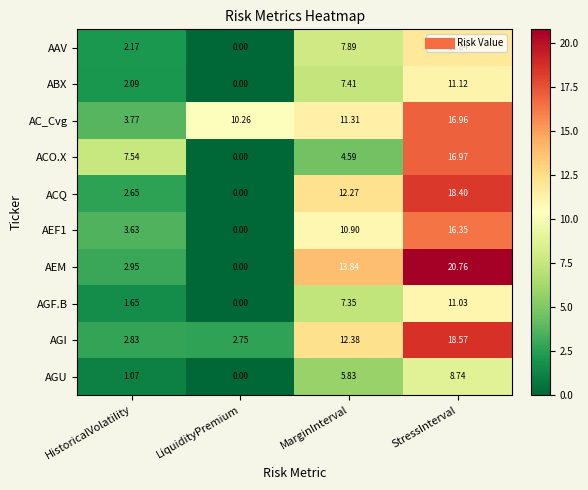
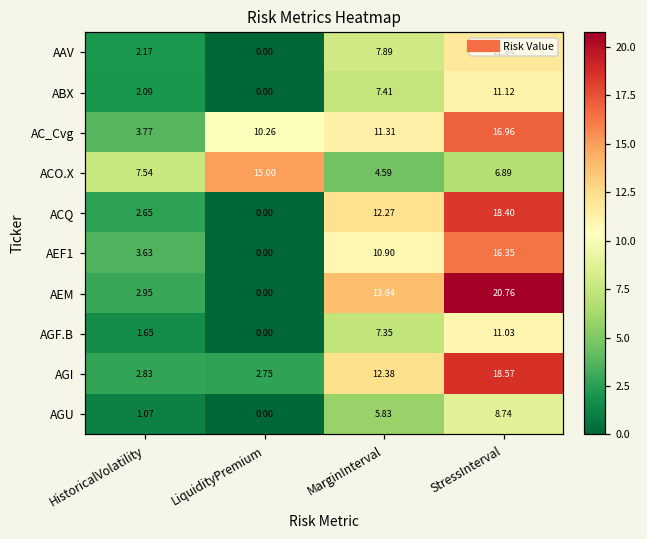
  {
    "AAV": {
      "HistoricalVolatility": 2.17,
      "LiquidityPremium": 0.00,
      "MarginInterval": 7.89
    },
    "ABX": {
      "HistoricalVolatility": 2.09,
      "LiquidityPremium": 0.00,
      "MarginInterval": 7.41,
      "StressInterval": 11.12
    },
    "AC_Cvg": {
      "HistoricalVolatility": 3.77,
      "LiquidityPremium": 10.26,
      "MarginInterval": 11.31,
      "StressInterval": 16.96
    },
    "ACO.X": {
      "HistoricalVolatility": 7.54,
-     "LiquidityPremium": 0.00,
+     "LiquidityPremium": 15.00,
      "MarginInterval": 4.59,
-     "StressInterval": 16.97
+     "StressInterval": 6.89
    },
    "ACQ": {
      "HistoricalVolatility": 2.65,
      "LiquidityPremium": 0.00,
      "MarginInterval": 12.27,
      "StressInterval": 18.40
    },
    "AEF1": {
      "HistoricalVolatility": 3.63,
      "LiquidityPremium": 0.00,
      "MarginInterval": 10.90,
      "StressInterval": 16.35
    },
    "AEM": {
      "HistoricalVolatility": 2.95,
      "LiquidityPremium": 0.00,
      "MarginInterval": 13.84,
      "StressInterval": 20.76
    },
    "AGF.B": {
      "HistoricalVolatility": 1.65,
      "LiquidityPremium": 0.00,
      "MarginInterval": 7.35,
      "StressInterval": 11.03
    },
    "AGI": {
      "HistoricalVolatility": 2.83,
      "LiquidityPremium": 2.75,
      "MarginInterval": 12.38,
      "StressInterval": 18.57
    },
    "AGU": {
      "HistoricalVolatility": 1.07,
      "LiquidityPremium": 0.00,
      "MarginInterval": 5.83,
      "StressInterval": 8.74
    }
  }
